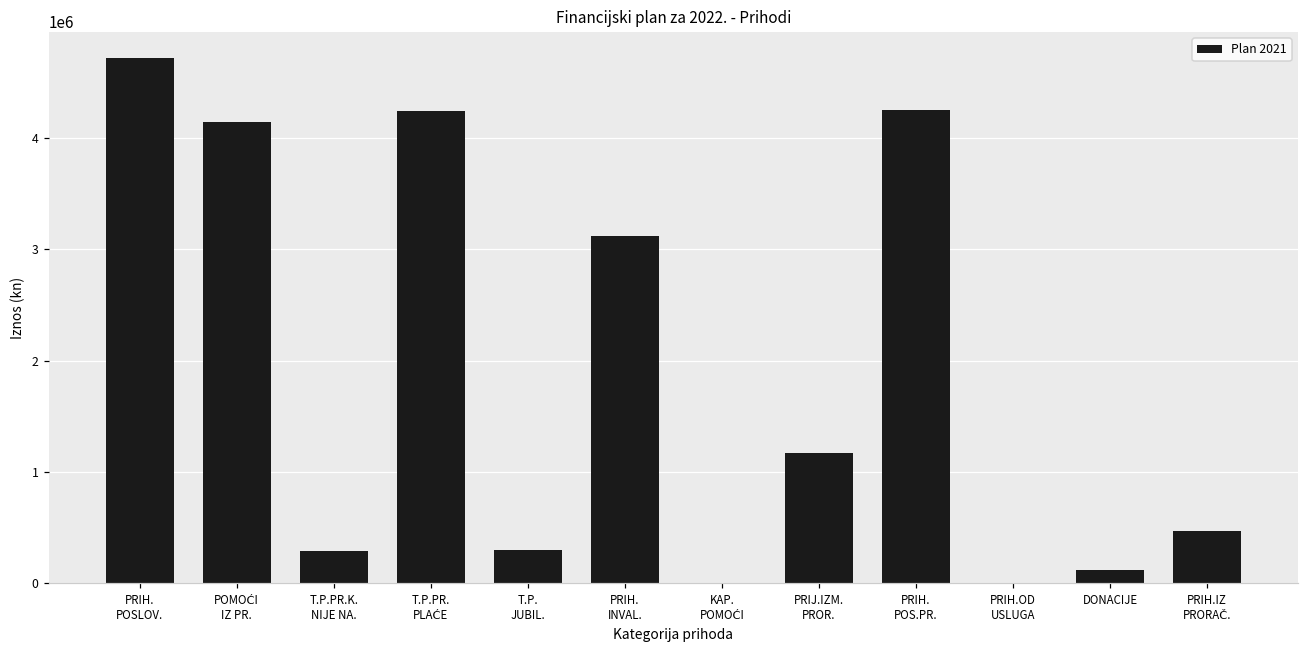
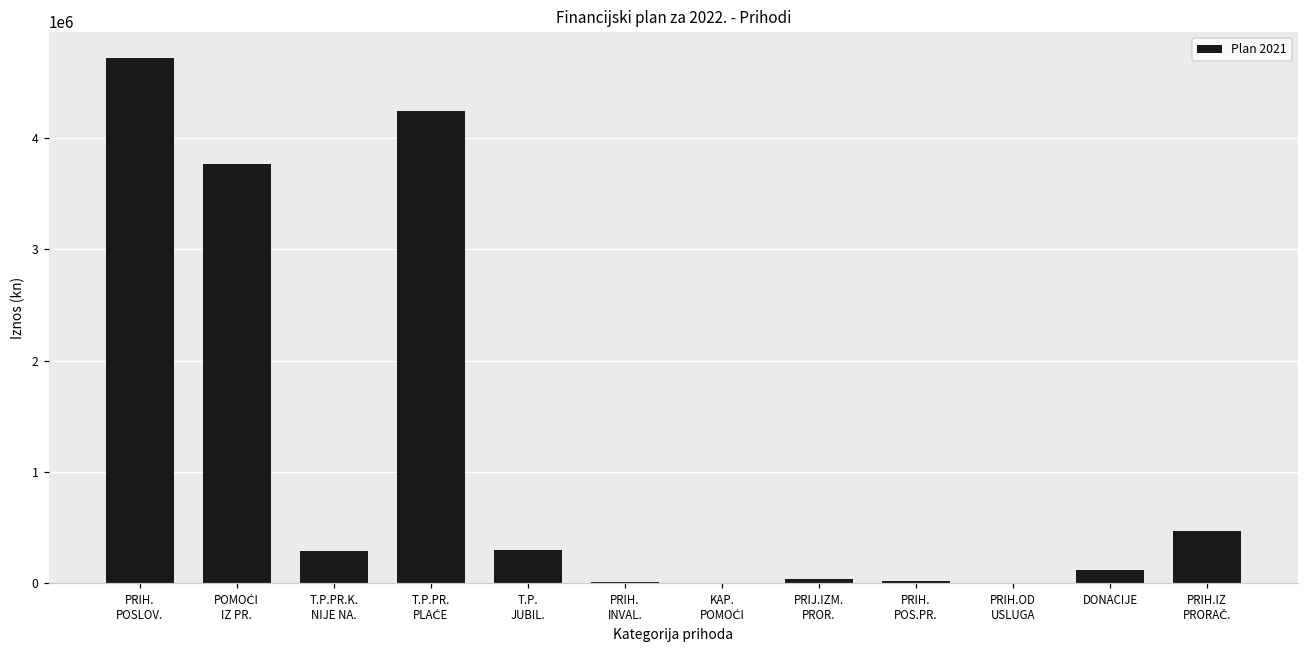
  {
    "PRIH. POSLOV.": 4710000,
-   "POMOĆI IZ PR.": 4140000,
+   "POMOĆI IZ PR.": 3770000,
    "T.P.PR.K. NIJE NA.": 290000,
    "T.P.PR. PLAĆE": 4240000,
    "T.P. JUBIL.": 300000,
-   "PRIH. INVAL.": 3120000,
+   "PRIH. INVAL.": 10000,
    "KAP. POMOĆI": 0,
-   "PRIJ.IZM. PROR.": 1170000,
-   "PRIH. POS.PR.": 4250000,
+   "PRIJ.IZM. PROR.": 30000,
+   "PRIH. POS.PR.": 20000,
    "DONACIJE": 120000,
    "PRIH.IZ PRORAČ.": 470000
  }
